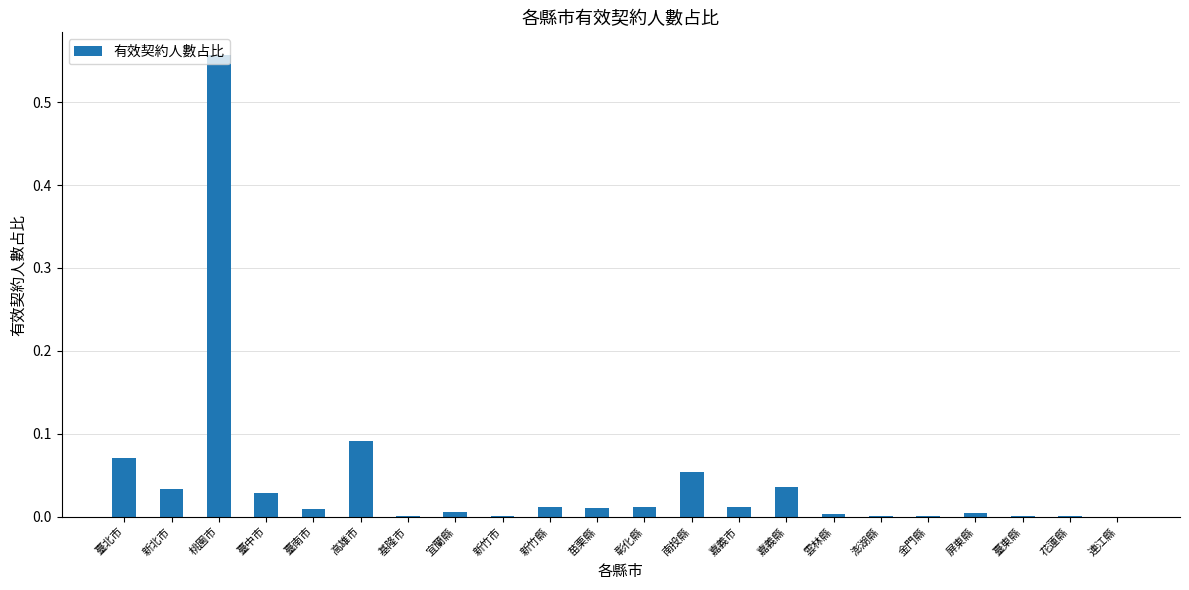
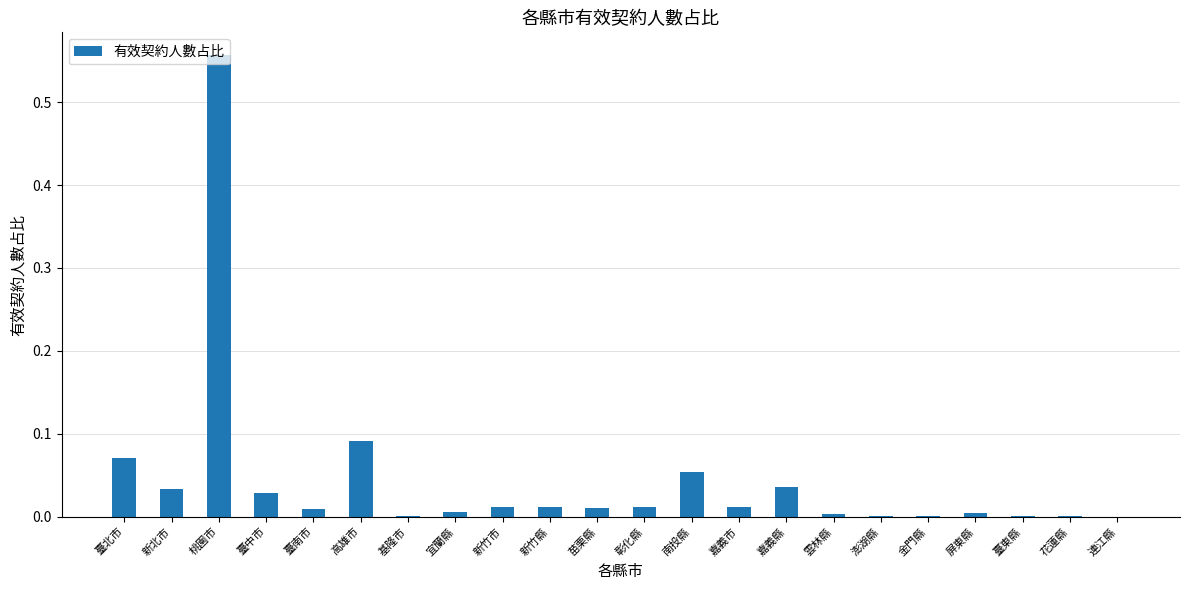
  {
    "臺北市": 0.07,
    "新北市": 0.03,
    "臺中市": 0.03,
    "臺南市": 0.01,
    "高雄市": 0.09,
    "宜蘭縣": 0.01,
-   "新竹市": 0.00,
+   "新竹市": 0.01,
    "新竹縣": 0.01,
    "苗栗縣": 0.01,
    "彰化縣": 0.01,
    "南投縣": 0.05,
    "嘉義市": 0.01,
    "嘉義縣": 0.04,
    "雲林縣": 0.00,
    "屏東縣": 0.00
  }
